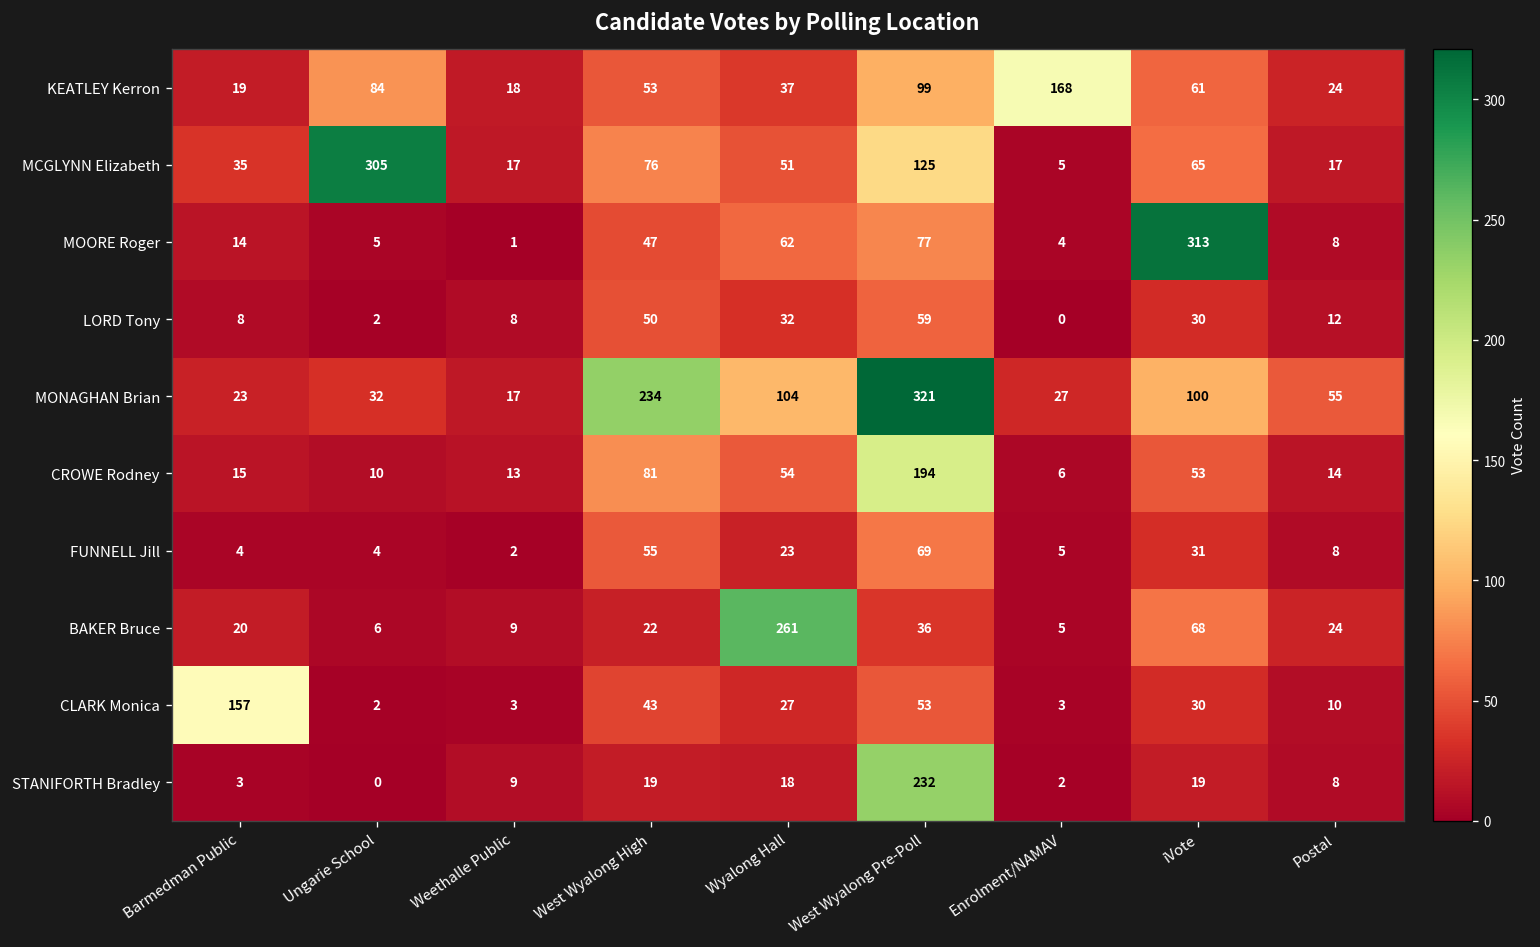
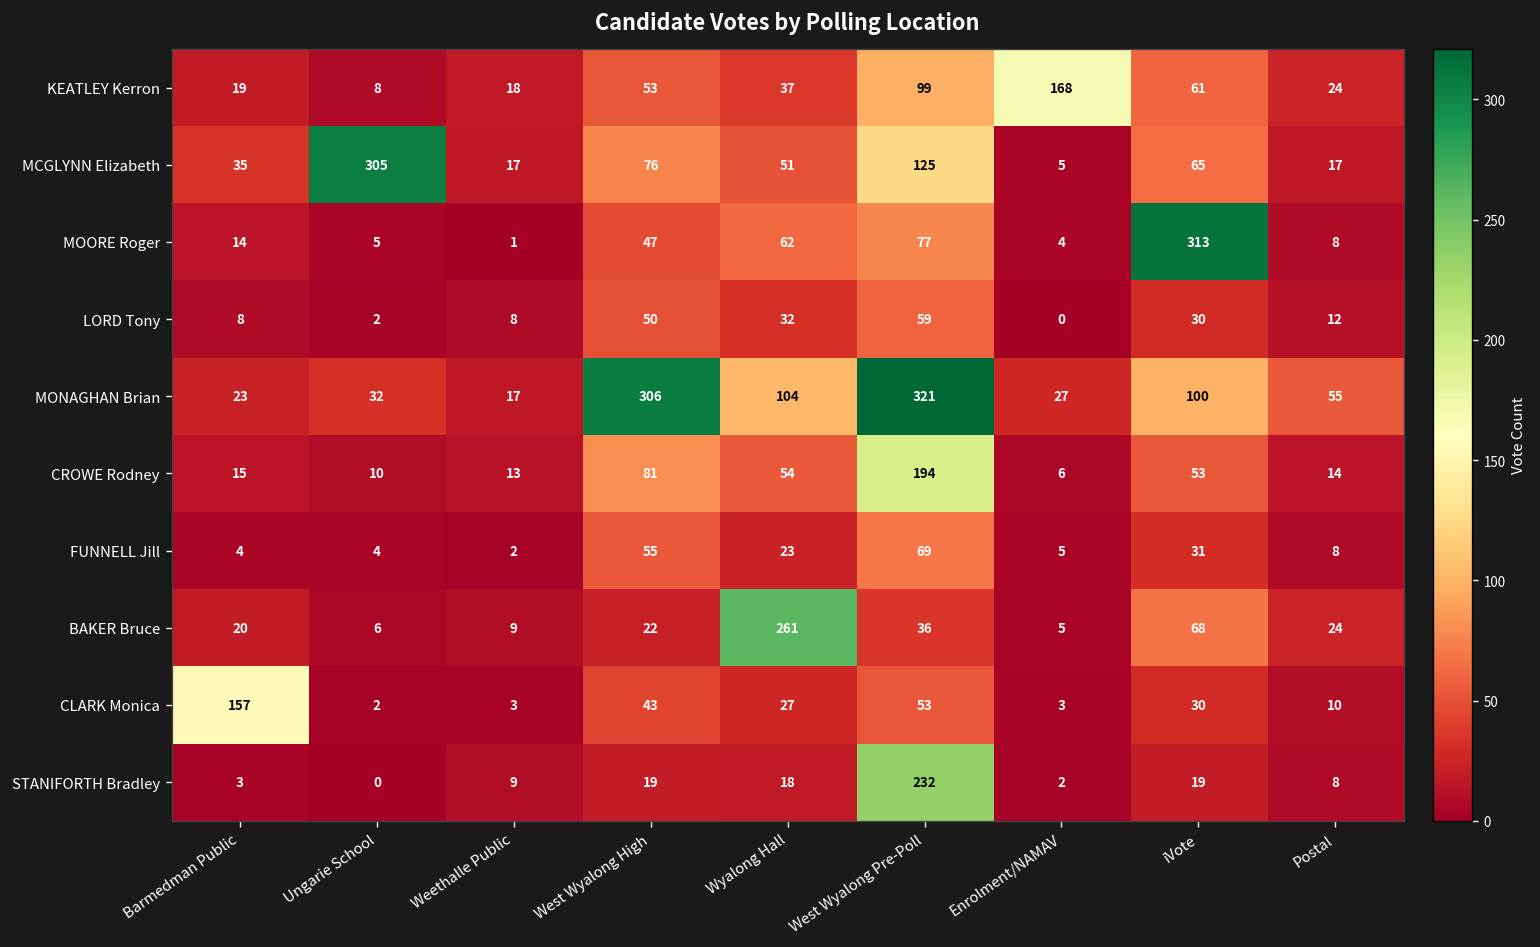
  {
    "KEATLEY Kerron": {
      "Barmedman Public": 19,
-     "Ungarie School": 84,
+     "Ungarie School": 8,
      "Weethalle Public": 18,
      "West Wyalong High": 53,
      "Wyalong Hall": 37,
      "West Wyalong Pre-Poll": 99,
      "Enrolment/NAMAV": 168,
      "iVote": 61,
      "Postal": 24
    },
    "MCGLYNN Elizabeth": {
      "Barmedman Public": 35,
      "Ungarie School": 305,
      "Weethalle Public": 17,
      "West Wyalong High": 76,
      "Wyalong Hall": 51,
      "West Wyalong Pre-Poll": 125,
      "Enrolment/NAMAV": 5,
      "iVote": 65,
      "Postal": 17
    },
    "MOORE Roger": {
      "Barmedman Public": 14,
      "Ungarie School": 5,
      "Weethalle Public": 1,
      "West Wyalong High": 47,
      "Wyalong Hall": 62,
      "West Wyalong Pre-Poll": 77,
      "Enrolment/NAMAV": 4,
      "iVote": 313,
      "Postal": 8
    },
    "LORD Tony": {
      "Barmedman Public": 8,
      "Ungarie School": 2,
      "Weethalle Public": 8,
      "West Wyalong High": 50,
      "Wyalong Hall": 32,
      "West Wyalong Pre-Poll": 59,
      "Enrolment/NAMAV": 0,
      "iVote": 30,
      "Postal": 12
    },
    "MONAGHAN Brian": {
      "Barmedman Public": 23,
      "Ungarie School": 32,
      "Weethalle Public": 17,
-     "West Wyalong High": 234,
+     "West Wyalong High": 306,
      "Wyalong Hall": 104,
      "West Wyalong Pre-Poll": 321,
      "Enrolment/NAMAV": 27,
      "iVote": 100,
      "Postal": 55
    },
    "CROWE Rodney": {
      "Barmedman Public": 15,
      "Ungarie School": 10,
      "Weethalle Public": 13,
      "West Wyalong High": 81,
      "Wyalong Hall": 54,
      "West Wyalong Pre-Poll": 194,
      "Enrolment/NAMAV": 6,
      "iVote": 53,
      "Postal": 14
    },
    "FUNNELL Jill": {
      "Barmedman Public": 4,
      "Ungarie School": 4,
      "Weethalle Public": 2,
      "West Wyalong High": 55,
      "Wyalong Hall": 23,
      "West Wyalong Pre-Poll": 69,
      "Enrolment/NAMAV": 5,
      "iVote": 31,
      "Postal": 8
    },
    "BAKER Bruce": {
      "Barmedman Public": 20,
      "Ungarie School": 6,
      "Weethalle Public": 9,
      "West Wyalong High": 22,
      "Wyalong Hall": 261,
      "West Wyalong Pre-Poll": 36,
      "Enrolment/NAMAV": 5,
      "iVote": 68,
      "Postal": 24
    },
    "CLARK Monica": {
      "Barmedman Public": 157,
      "Ungarie School": 2,
      "Weethalle Public": 3,
      "West Wyalong High": 43,
      "Wyalong Hall": 27,
      "West Wyalong Pre-Poll": 53,
      "Enrolment/NAMAV": 3,
      "iVote": 30,
      "Postal": 10
    },
    "STANIFORTH Bradley": {
      "Barmedman Public": 3,
      "Ungarie School": 0,
      "Weethalle Public": 9,
      "West Wyalong High": 19,
      "Wyalong Hall": 18,
      "West Wyalong Pre-Poll": 232,
      "Enrolment/NAMAV": 2,
      "iVote": 19,
      "Postal": 8
    }
  }
